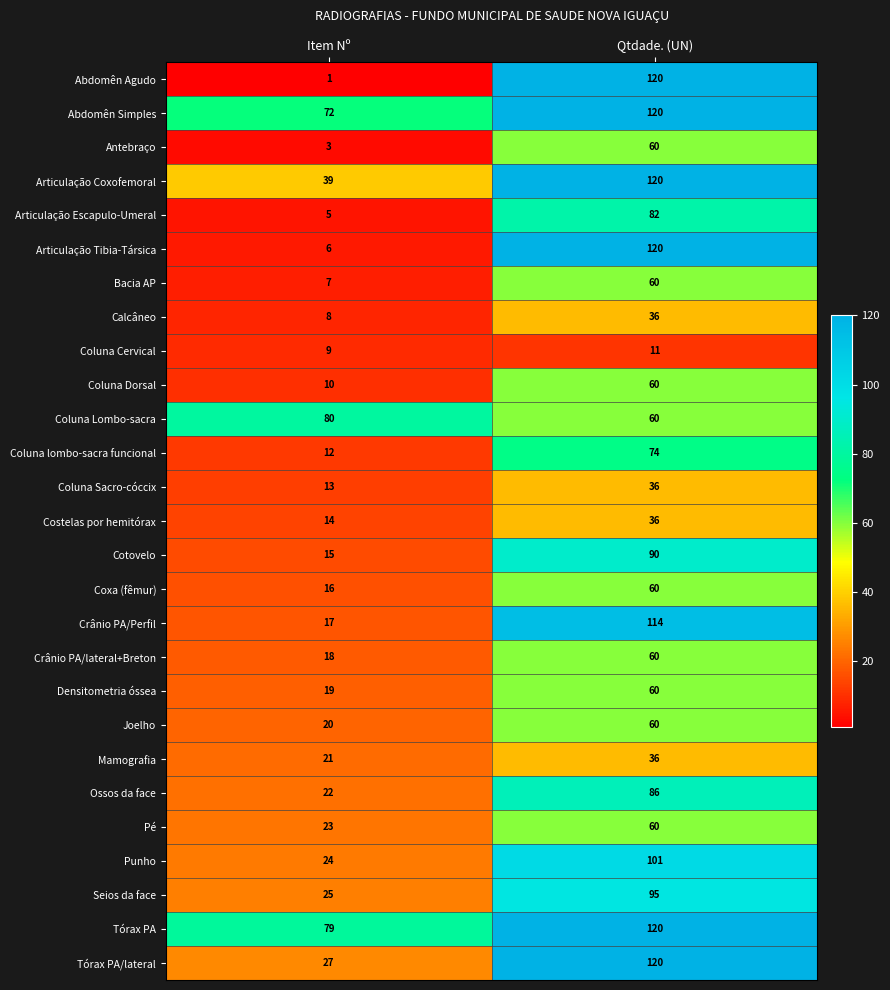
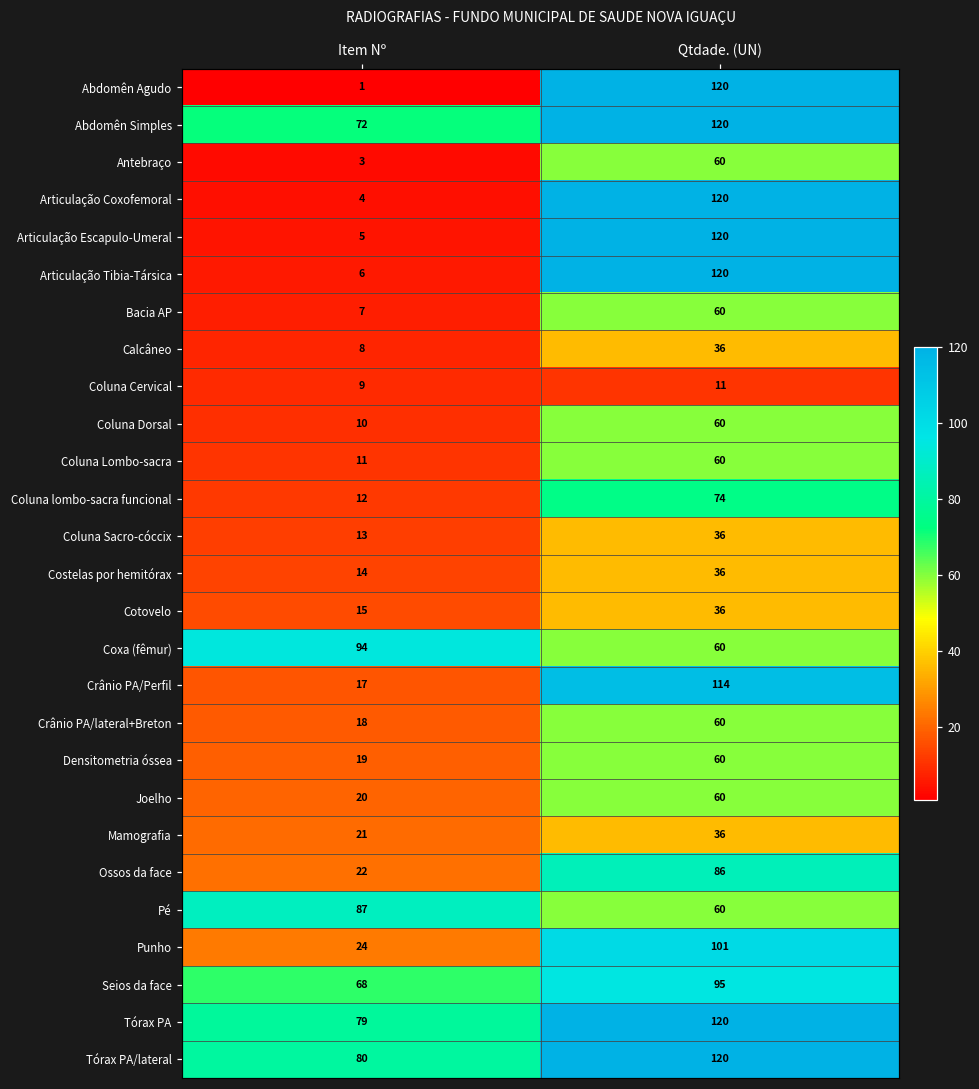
  {
    "Abdomên Agudo": {
      "Item Nº": 1,
      "Qtdade. (UN)": 120
    },
    "Abdomên Simples": {
      "Item Nº": 72,
      "Qtdade. (UN)": 120
    },
    "Antebraço": {
      "Item Nº": 3,
      "Qtdade. (UN)": 60
    },
    "Articulação Coxofemoral": {
-     "Item Nº": 39,
+     "Item Nº": 4,
      "Qtdade. (UN)": 120
    },
    "Articulação Escapulo-Umeral": {
      "Item Nº": 5,
-     "Qtdade. (UN)": 82
+     "Qtdade. (UN)": 120
    },
    "Articulação Tibia-Társica": {
      "Item Nº": 6,
      "Qtdade. (UN)": 120
    },
    "Bacia AP": {
      "Item Nº": 7,
      "Qtdade. (UN)": 60
    },
    "Calcâneo": {
      "Item Nº": 8,
      "Qtdade. (UN)": 36
    },
    "Coluna Cervical": {
      "Item Nº": 9,
      "Qtdade. (UN)": 11
    },
    "Coluna Dorsal": {
      "Item Nº": 10,
      "Qtdade. (UN)": 60
    },
    "Coluna Lombo-sacra": {
-     "Item Nº": 80,
+     "Item Nº": 11,
      "Qtdade. (UN)": 60
    },
    "Coluna lombo-sacra funcional": {
      "Item Nº": 12,
      "Qtdade. (UN)": 74
    },
    "Coluna Sacro-cóccix": {
      "Item Nº": 13,
      "Qtdade. (UN)": 36
    },
    "Costelas por hemitórax": {
      "Item Nº": 14,
      "Qtdade. (UN)": 36
    },
    "Cotovelo": {
      "Item Nº": 15,
-     "Qtdade. (UN)": 90
+     "Qtdade. (UN)": 36
    },
    "Coxa (fêmur)": {
-     "Item Nº": 16,
+     "Item Nº": 94,
      "Qtdade. (UN)": 60
    },
    "Crânio PA/Perfil": {
      "Item Nº": 17,
      "Qtdade. (UN)": 114
    },
    "Crânio PA/lateral+Breton": {
      "Item Nº": 18,
      "Qtdade. (UN)": 60
    },
    "Densitometria óssea": {
      "Item Nº": 19,
      "Qtdade. (UN)": 60
    },
    "Joelho": {
      "Item Nº": 20,
      "Qtdade. (UN)": 60
    },
    "Mamografia": {
      "Item Nº": 21,
      "Qtdade. (UN)": 36
    },
    "Ossos da face": {
      "Item Nº": 22,
      "Qtdade. (UN)": 86
    },
    "Pé": {
-     "Item Nº": 23,
+     "Item Nº": 87,
      "Qtdade. (UN)": 60
    },
    "Punho": {
      "Item Nº": 24,
      "Qtdade. (UN)": 101
    },
    "Seios da face": {
-     "Item Nº": 25,
+     "Item Nº": 68,
      "Qtdade. (UN)": 95
    },
    "Tórax PA": {
      "Item Nº": 79,
      "Qtdade. (UN)": 120
    },
    "Tórax PA/lateral": {
-     "Item Nº": 27,
+     "Item Nº": 80,
      "Qtdade. (UN)": 120
    }
  }
